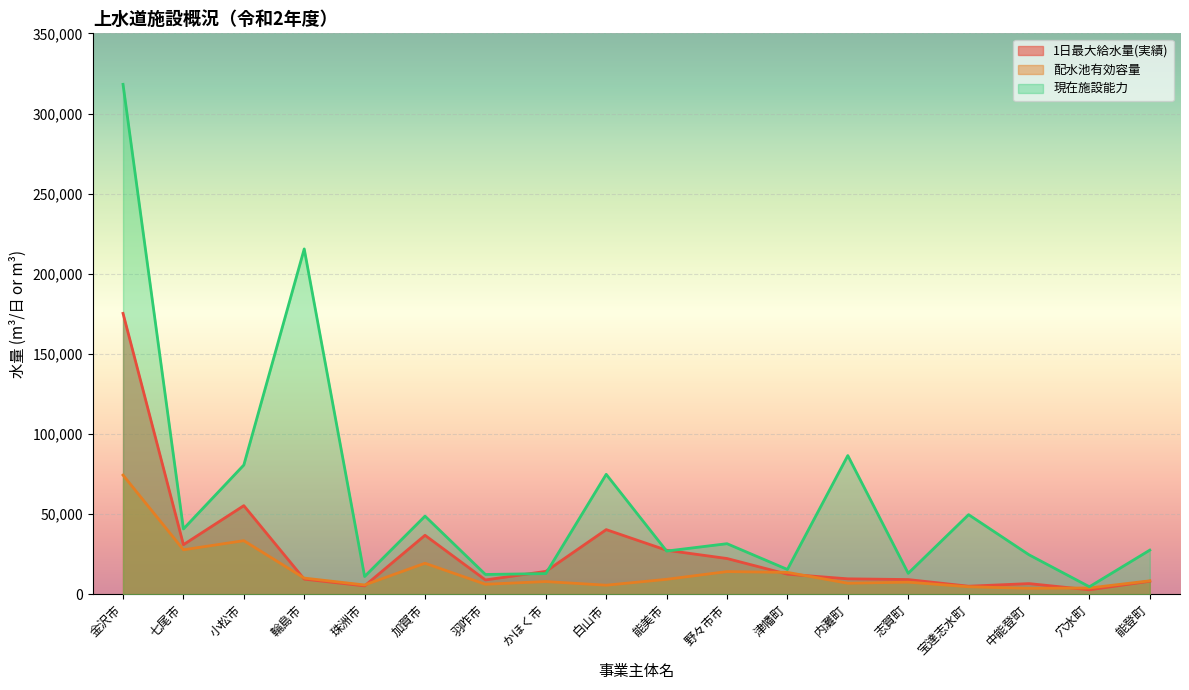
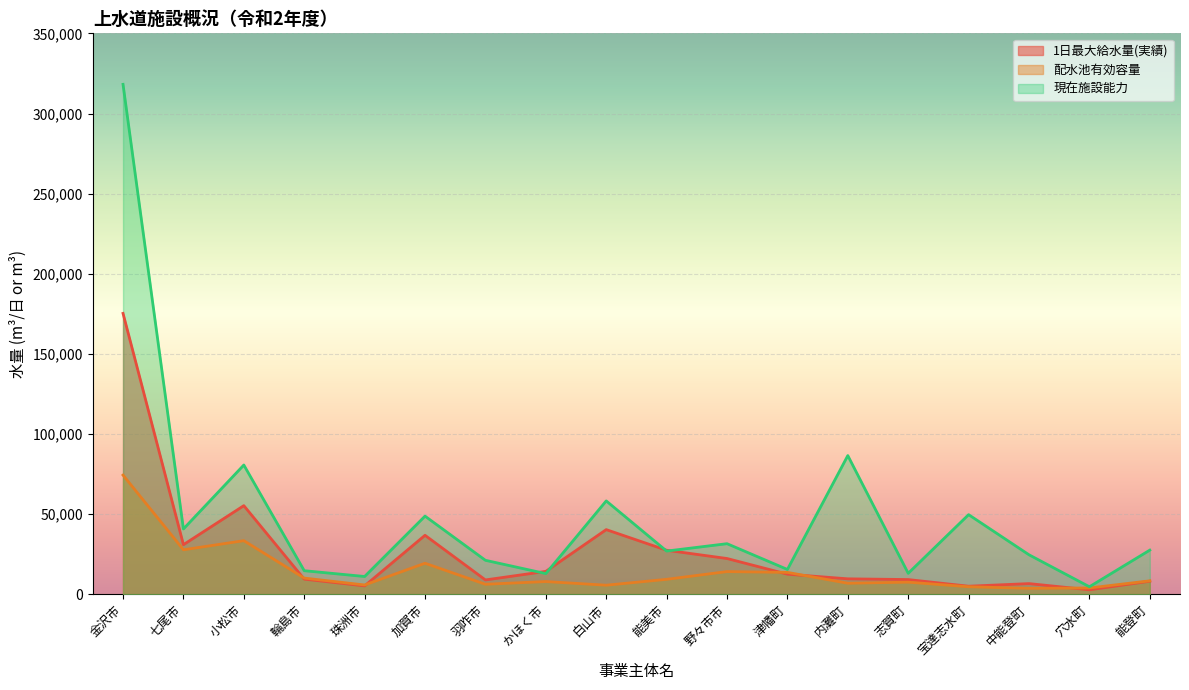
  {
    "現在施設能力": {
      "金沢市": "318,000",
      "七尾市": "41,000",
      "小松市": "81,000",
-     "輪島市": "216,000",
+     "輪島市": "15,000",
      "珠洲市": "11,000",
      "加賀市": "49,000",
-     "羽咋市": "12,000",
-     "白山市": "75,000",
+     "羽咋市": "21,000",
+     "白山市": "58,000",
      "野々市市": "32,000",
      "津幡町": "16,000",
      "内灘町": "87,000",
      "志賀町": "13,000",
      "宝達志水町": "50,000",
      "中能登町": "25,000",
      "能登町": "28,000"
    }
  }
